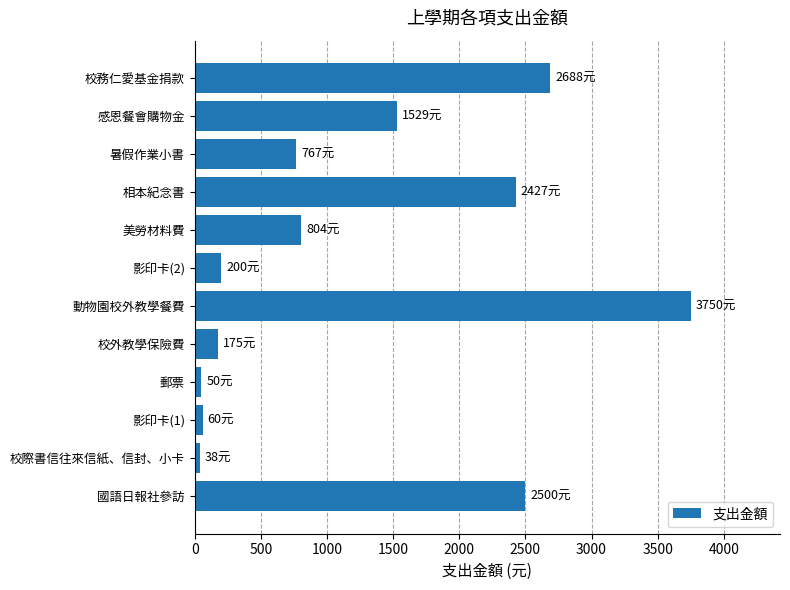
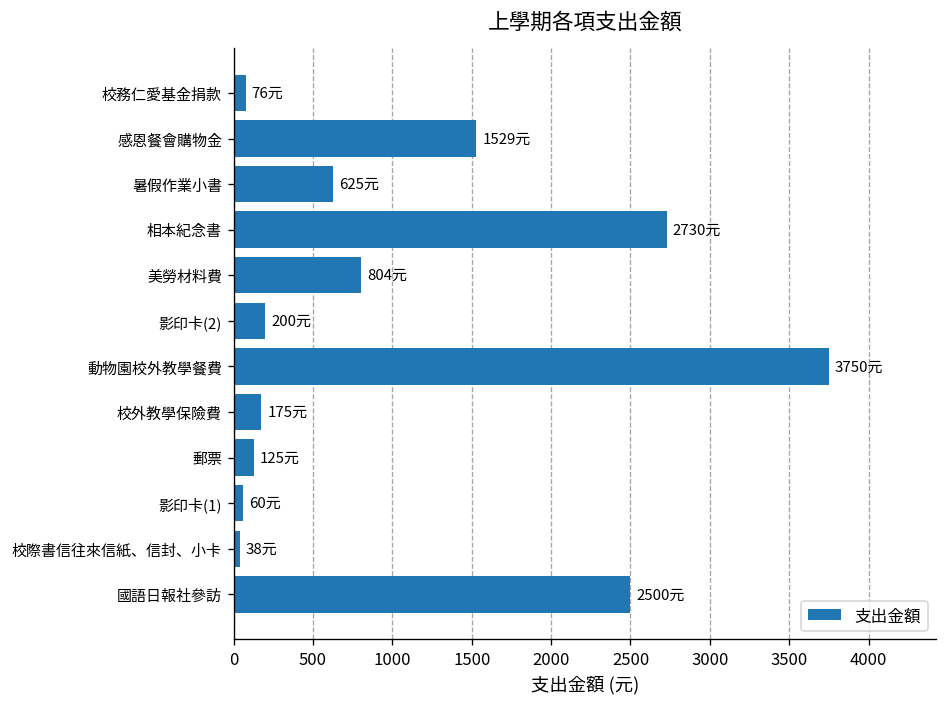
  {
-   "校務仁愛基金捐款": "2688元",
+   "校務仁愛基金捐款": "76元",
    "感恩餐會購物金": "1529元",
-   "暑假作業小書": "767元",
-   "相本紀念書": "2427元",
+   "暑假作業小書": "625元",
+   "相本紀念書": "2730元",
    "美勞材料費": "804元",
    "影印卡(2)": "200元",
    "動物園校外教學餐費": "3750元",
    "校外教學保險費": "175元",
-   "郵票": "50元",
+   "郵票": "125元",
    "影印卡(1)": "60元",
    "校際書信往來信紙、信封、小卡": "38元",
    "國語日報社參訪": "2500元"
  }
